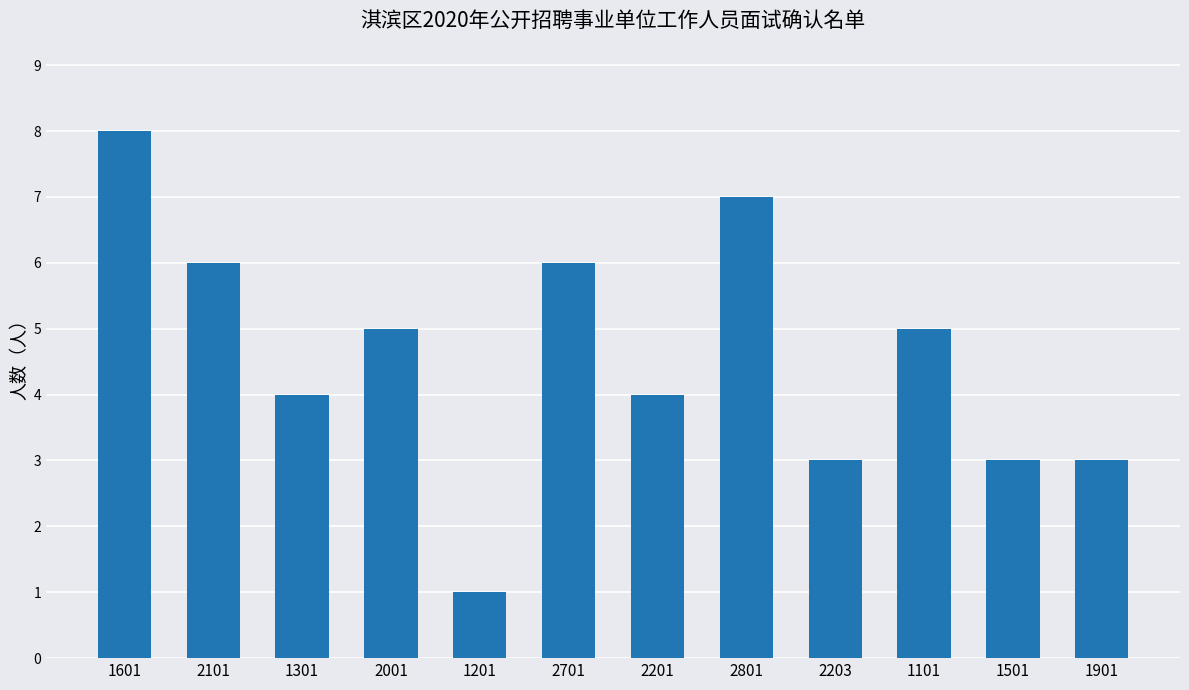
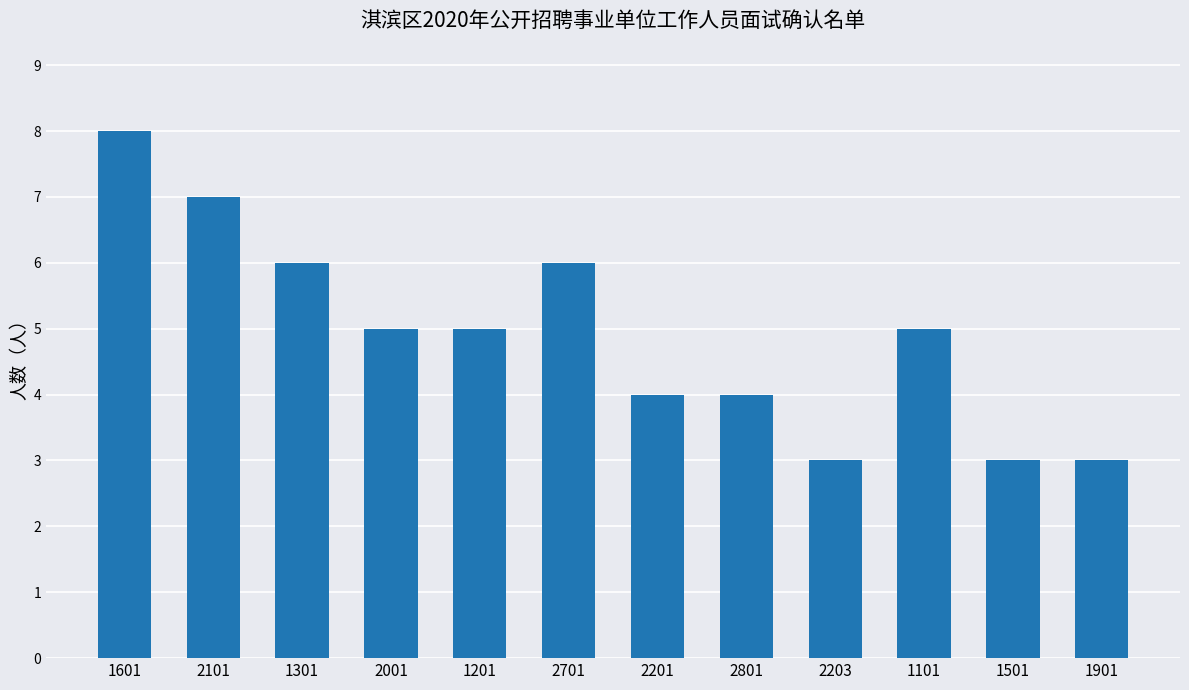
  {
    "1601": 8,
-   "2101": 6,
-   "1301": 4,
+   "2101": 7,
+   "1301": 6,
    "2001": 5,
-   "1201": 1,
+   "1201": 5,
    "2701": 6,
    "2201": 4,
-   "2801": 7,
+   "2801": 4,
    "2203": 3,
    "1101": 5,
    "1501": 3,
    "1901": 3
  }
